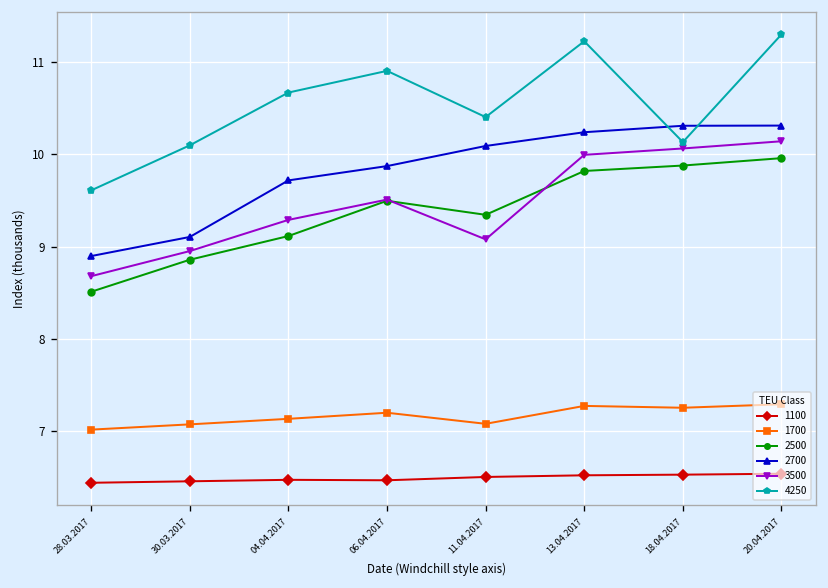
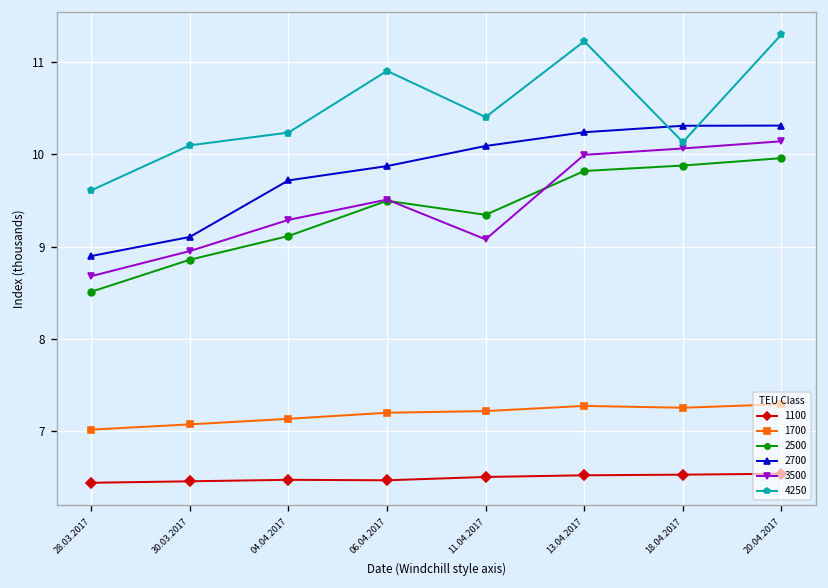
  {
    "1100": {
      "28.03.2017": 6.4,
      "30.03.2017": 6.5,
      "04.04.2017": 6.5,
      "06.04.2017": 6.5,
      "11.04.2017": 6.5,
      "13.04.2017": 6.5,
      "18.04.2017": 6.5
    },
    "1700": {
      "28.03.2017": 7.0,
      "30.03.2017": 7.1,
      "04.04.2017": 7.1,
      "06.04.2017": 7.2,
-     "11.04.2017": 7.1,
+     "11.04.2017": 7.2,
      "13.04.2017": 7.3,
      "18.04.2017": 7.3
    },
    "2500": {
      "28.03.2017": 8.5,
      "30.03.2017": 8.9,
      "04.04.2017": 9.1,
      "11.04.2017": 9.3,
      "13.04.2017": 9.8,
      "18.04.2017": 9.9,
      "20.04.2017": 10.0
    },
    "2700": {
      "28.03.2017": 8.9,
      "30.03.2017": 9.1,
      "04.04.2017": 9.7,
      "06.04.2017": 9.9,
      "11.04.2017": 10.1,
      "13.04.2017": 10.2,
      "18.04.2017": 10.3,
      "20.04.2017": 10.3
    },
    "3500": {
      "28.03.2017": 8.7,
      "30.03.2017": 9.0,
      "04.04.2017": 9.3,
      "11.04.2017": 9.1,
      "13.04.2017": 10.0,
      "18.04.2017": 10.1,
      "20.04.2017": 10.1
    },
    "4250": {
      "28.03.2017": 9.6,
      "30.03.2017": 10.1,
-     "04.04.2017": 10.7,
+     "04.04.2017": 10.2,
      "06.04.2017": 10.9,
      "11.04.2017": 10.4,
      "13.04.2017": 11.2,
      "18.04.2017": 10.1,
      "20.04.2017": 11.3
    }
  }
